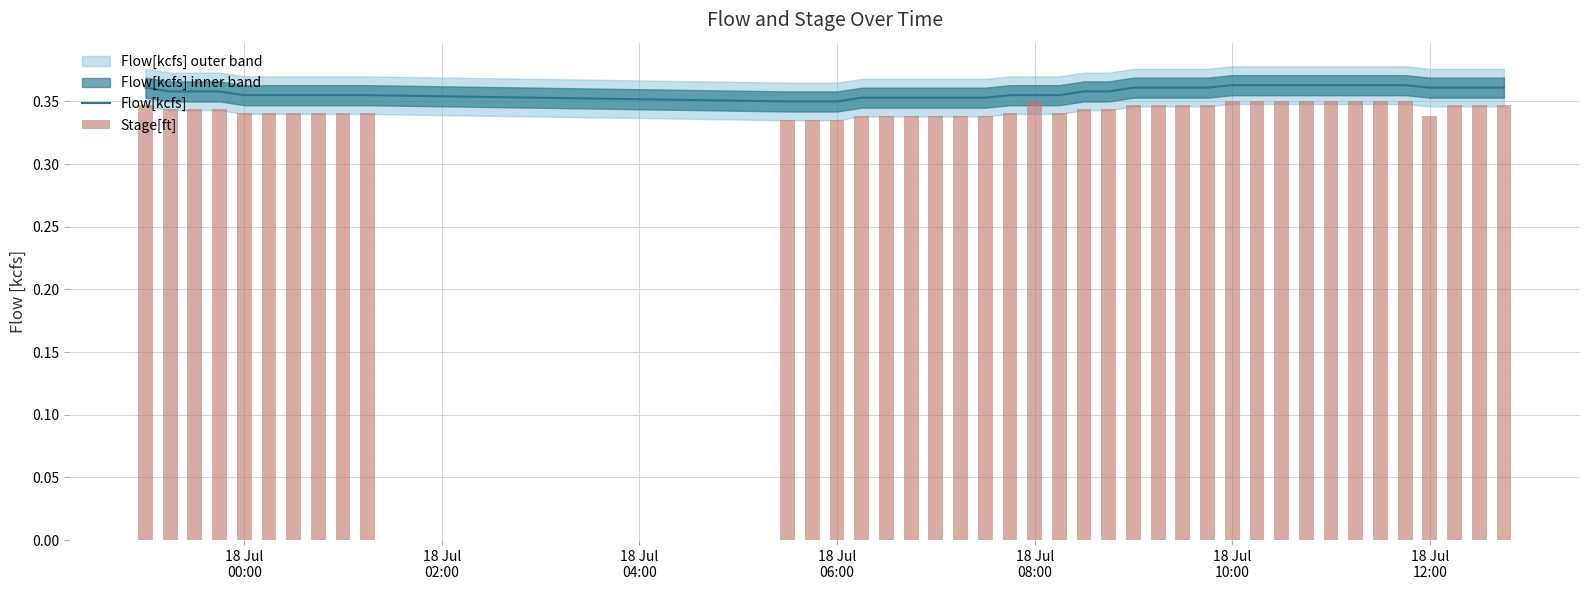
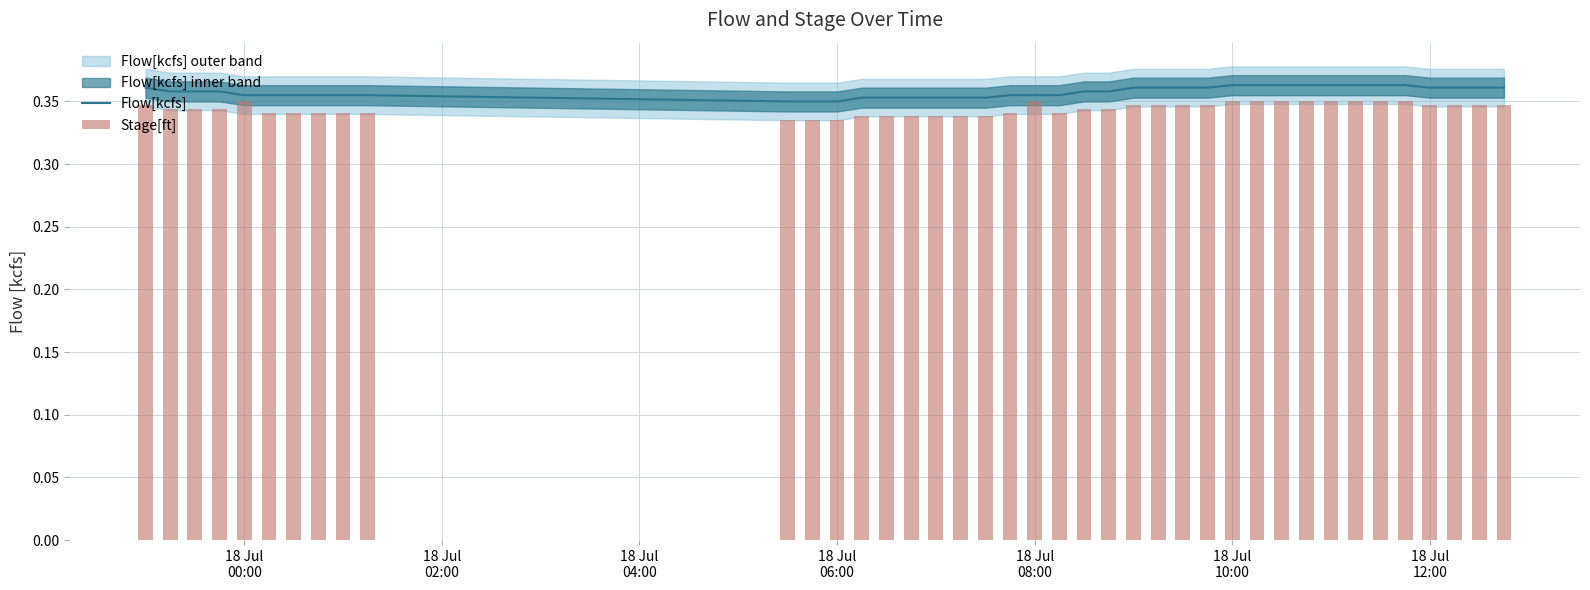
  {
    "Stage[ft]": {
-     "18 Jul 00:00": 0.341,
+     "18 Jul 00:00": 0.350,
      "18 Jul 06:00": 0.335,
      "18 Jul 08:00": 0.350,
      "18 Jul 10:00": 0.350,
-     "18 Jul 12:00": 0.338
+     "18 Jul 12:00": 0.347
    }
  }
